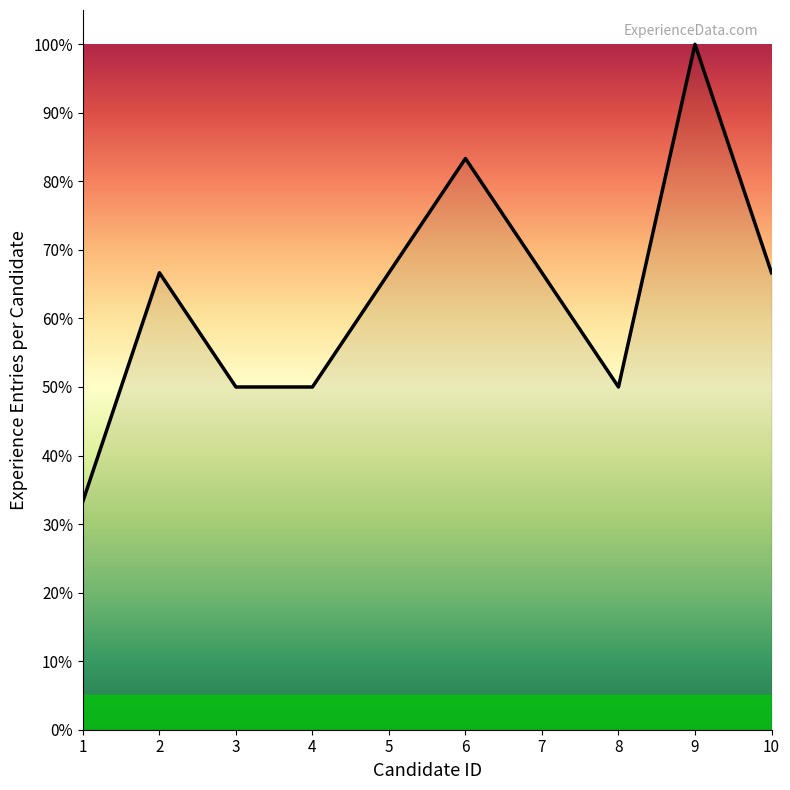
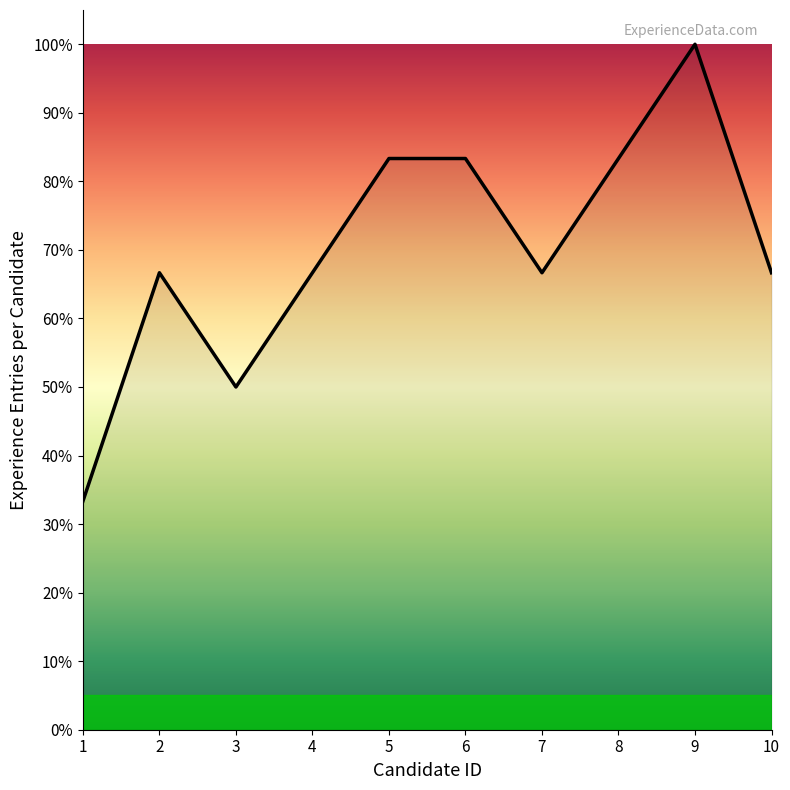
  {
    "1": "33%",
    "2": "67%",
    "3": "50%",
-   "4": "50%",
-   "5": "67%",
+   "4": "67%",
+   "5": "83%",
    "6": "83%",
    "7": "67%",
-   "8": "50%",
+   "8": "83%",
    "9": "100%",
    "10": "67%"
  }
